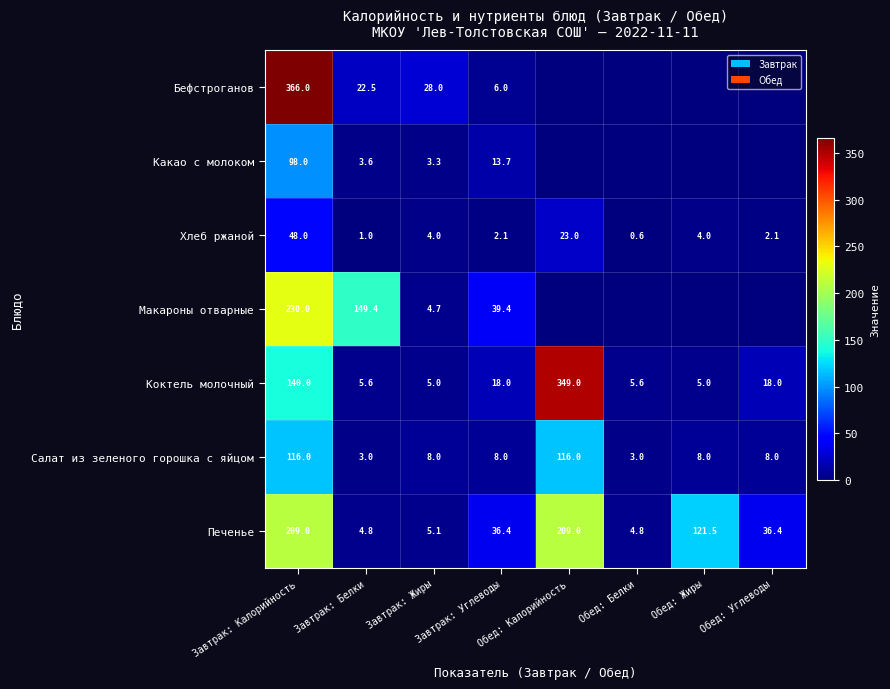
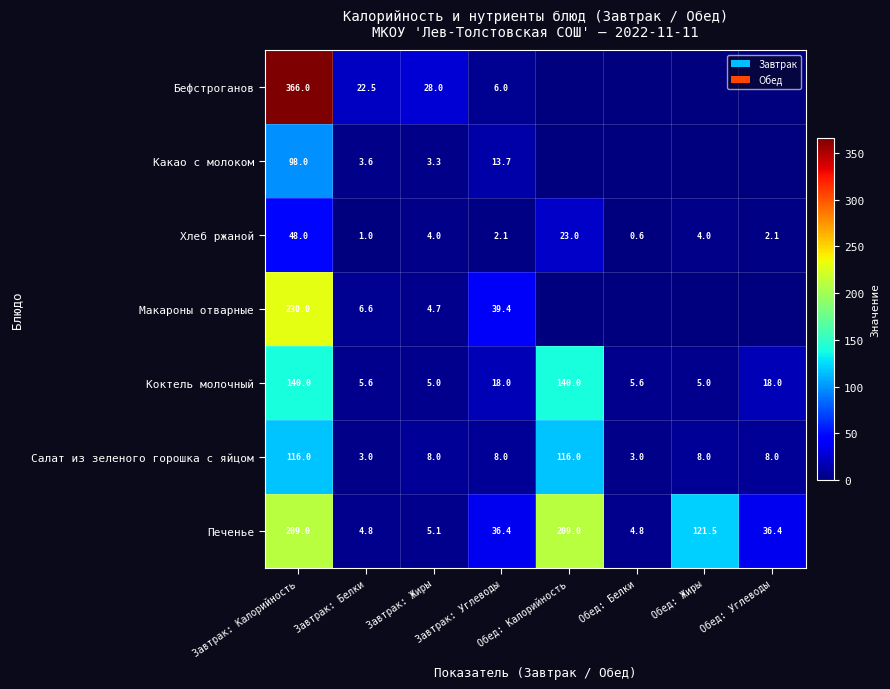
  {
    "Бефстроганов": {
      "Завтрак: Калорийность": 366.0,
      "Завтрак: Белки": 22.5,
      "Завтрак: Жиры": 28.0,
      "Завтрак: Углеводы": 6.0
    },
    "Какао с молоком": {
      "Завтрак: Калорийность": 98.0,
      "Завтрак: Белки": 3.6,
      "Завтрак: Жиры": 3.3,
      "Завтрак: Углеводы": 13.7
    },
    "Хлеб ржаной": {
      "Завтрак: Калорийность": 48.0,
      "Завтрак: Белки": 1.0,
      "Завтрак: Жиры": 4.0,
      "Завтрак: Углеводы": 2.1,
      "Обед: Калорийность": 23.0,
      "Обед: Белки": 0.6,
      "Обед: Жиры": 4.0,
      "Обед: Углеводы": 2.1
    },
    "Макароны отварные": {
      "Завтрак: Калорийность": 230.0,
-     "Завтрак: Белки": 149.4,
+     "Завтрак: Белки": 6.6,
      "Завтрак: Жиры": 4.7,
      "Завтрак: Углеводы": 39.4
    },
    "Коктель молочный": {
      "Завтрак: Калорийность": 140.0,
      "Завтрак: Белки": 5.6,
      "Завтрак: Жиры": 5.0,
      "Завтрак: Углеводы": 18.0,
-     "Обед: Калорийность": 349.0,
+     "Обед: Калорийность": 140.0,
      "Обед: Белки": 5.6,
      "Обед: Жиры": 5.0,
      "Обед: Углеводы": 18.0
    },
    "Салат из зеленого горошка с яйцом": {
      "Завтрак: Калорийность": 116.0,
      "Завтрак: Белки": 3.0,
      "Завтрак: Жиры": 8.0,
      "Завтрак: Углеводы": 8.0,
      "Обед: Калорийность": 116.0,
      "Обед: Белки": 3.0,
      "Обед: Жиры": 8.0,
      "Обед: Углеводы": 8.0
    },
    "Печенье": {
      "Завтрак: Калорийность": 209.0,
      "Завтрак: Белки": 4.8,
      "Завтрак: Жиры": 5.1,
      "Завтрак: Углеводы": 36.4,
      "Обед: Калорийность": 209.0,
      "Обед: Белки": 4.8,
      "Обед: Жиры": 121.5,
      "Обед: Углеводы": 36.4
    }
  }
